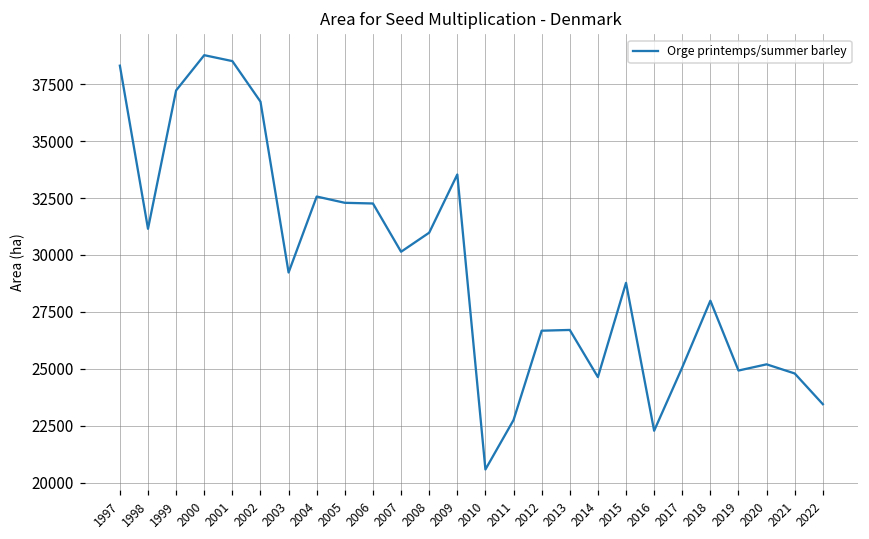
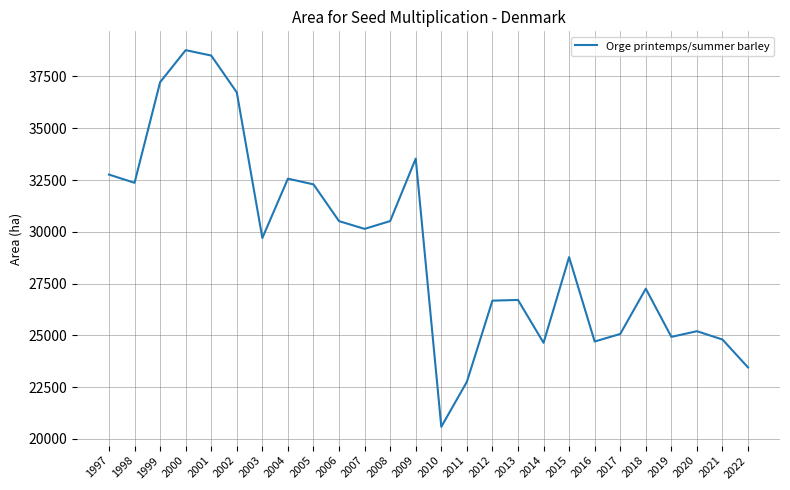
  {
-   "1997": 38300,
-   "1998": 31200,
+   "1997": 32800,
+   "1998": 32400,
    "1999": 37200,
    "2000": 38800,
    "2001": 38500,
    "2002": 36700,
-   "2003": 29200,
+   "2003": 29700,
    "2004": 32600,
    "2005": 32300,
-   "2006": 32300,
+   "2006": 30500,
    "2007": 30100,
-   "2008": 31000,
+   "2008": 30500,
    "2009": 33500,
    "2010": 20600,
    "2011": 22800,
    "2012": 26700,
    "2013": 26700,
    "2014": 24600,
    "2015": 28800,
-   "2016": 22300,
+   "2016": 24700,
    "2017": 25100,
-   "2018": 28000,
+   "2018": 27300,
    "2019": 24900,
    "2020": 25200,
    "2021": 24800,
    "2022": 23500
  }
